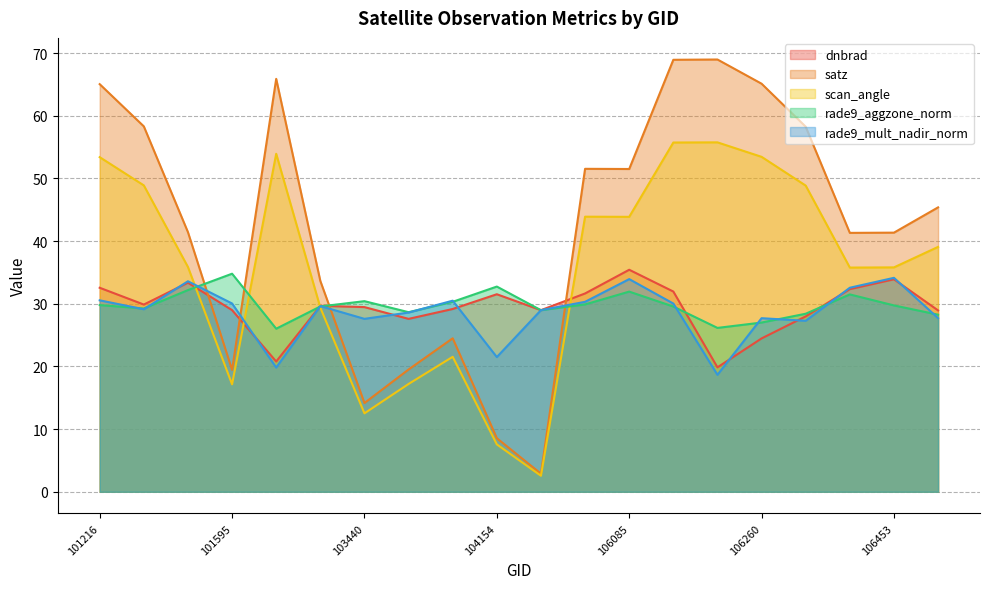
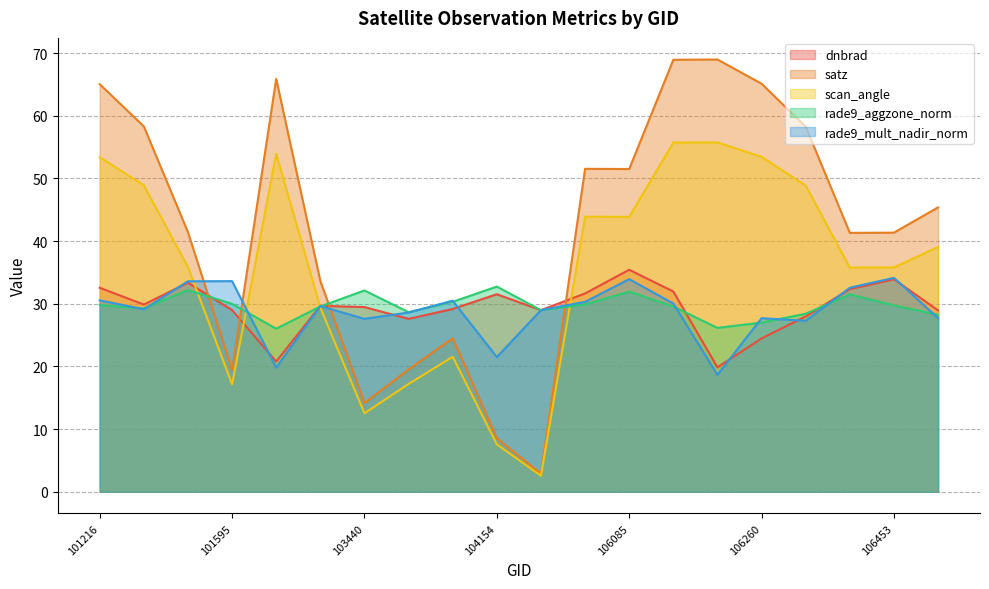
  {
    "rade9_aggzone_norm": {
      "101216": 30,
-     "101595": 35,
-     "103440": 30,
+     "101595": 30,
+     "103440": 32,
      "104154": 33,
      "106085": 32,
      "106260": 27,
      "106453": 30
    },
    "rade9_mult_nadir_norm": {
      "101216": 31,
-     "101595": 30,
+     "101595": 34,
      "103440": 28,
      "104154": 21,
      "106085": 34,
      "106260": 28
    }
  }
